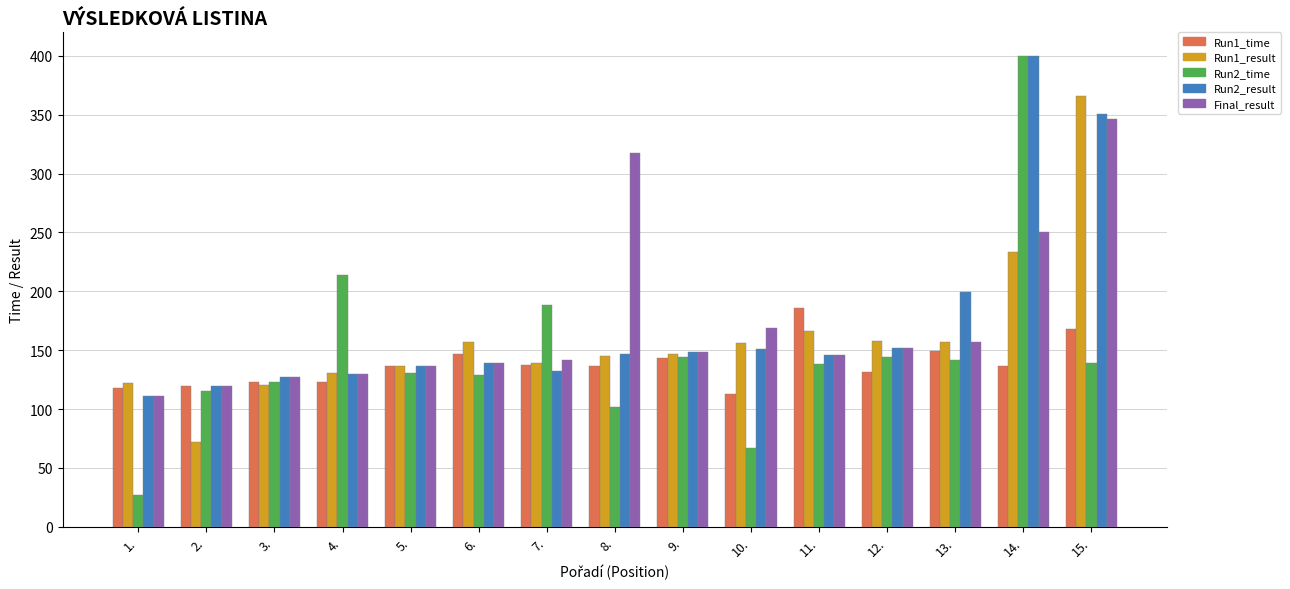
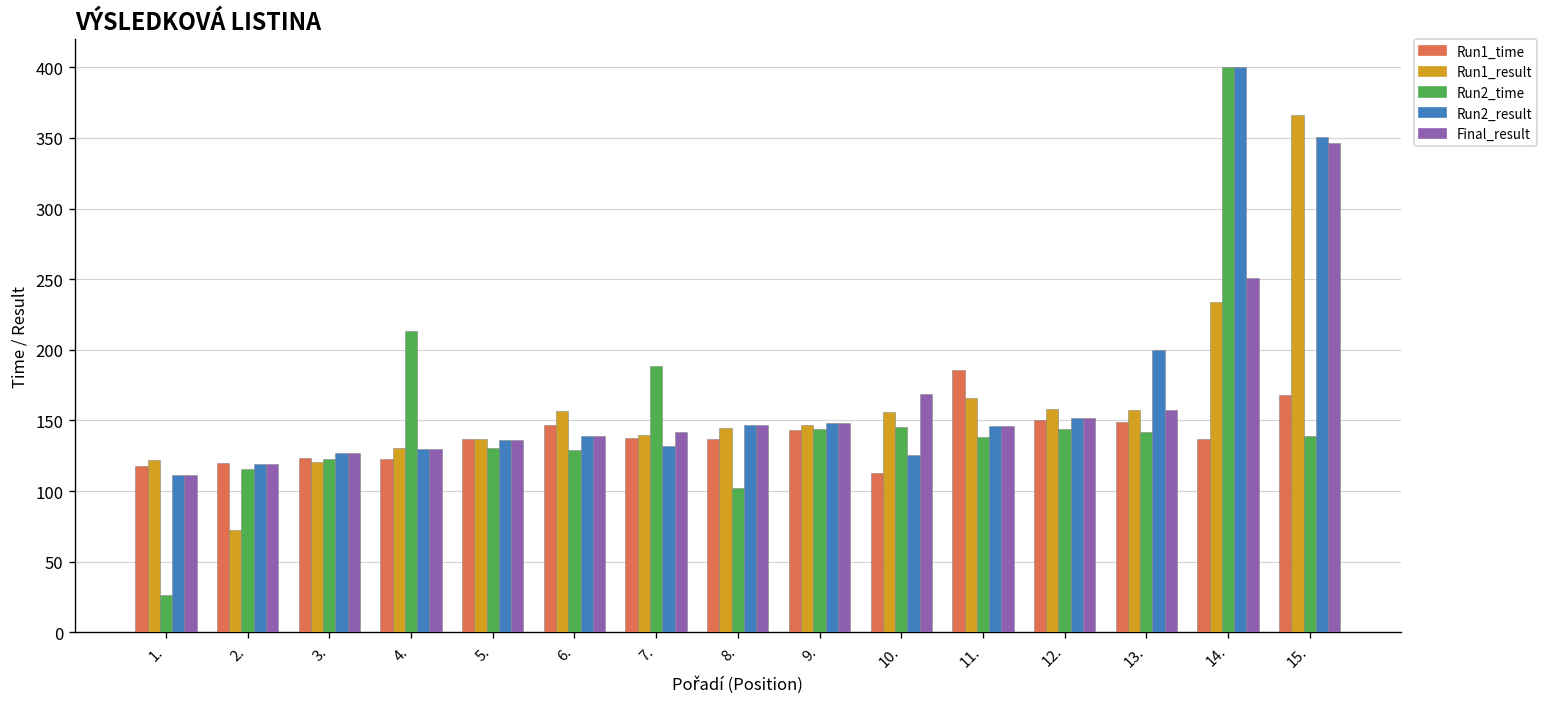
  {
    "Run1_time": {
      "1.": 118,
      "2.": 120,
      "3.": 123,
      "4.": 123,
      "5.": 137,
      "6.": 147,
      "7.": 137,
      "8.": 137,
      "9.": 143,
      "10.": 113,
      "11.": 185,
-     "12.": 131,
+     "12.": 150,
      "13.": 149,
      "14.": 137,
      "15.": 168
    },
    "Run1_result": {
      "1.": 122,
      "2.": 72,
      "3.": 121,
      "4.": 131,
      "5.": 137,
      "6.": 157,
      "7.": 139,
      "8.": 145,
      "9.": 147,
      "10.": 156,
      "11.": 166,
      "12.": 158,
      "13.": 157,
      "14.": 234,
      "15.": 366
    },
    "Run2_time": {
      "1.": 27,
      "2.": 115,
      "3.": 123,
      "4.": 214,
      "5.": 130,
      "6.": 129,
      "7.": 189,
      "8.": 102,
      "9.": 144,
-     "10.": 66,
+     "10.": 145,
      "11.": 138,
      "12.": 144,
      "13.": 142,
      "14.": 400,
      "15.": 139
    },
    "Run2_result": {
      "1.": 111,
      "2.": 119,
      "3.": 127,
      "4.": 130,
      "5.": 136,
      "6.": 139,
      "7.": 132,
      "8.": 147,
      "9.": 148,
-     "10.": 151,
+     "10.": 125,
      "11.": 146,
      "12.": 152,
      "13.": 200,
      "14.": 400,
      "15.": 351
    },
    "Final_result": {
      "1.": 111,
      "2.": 119,
      "3.": 127,
      "4.": 130,
      "5.": 136,
      "6.": 139,
      "7.": 142,
-     "8.": 318,
+     "8.": 147,
      "9.": 148,
      "10.": 169,
      "11.": 146,
      "12.": 152,
      "13.": 157,
      "14.": 251,
      "15.": 347
    }
  }
